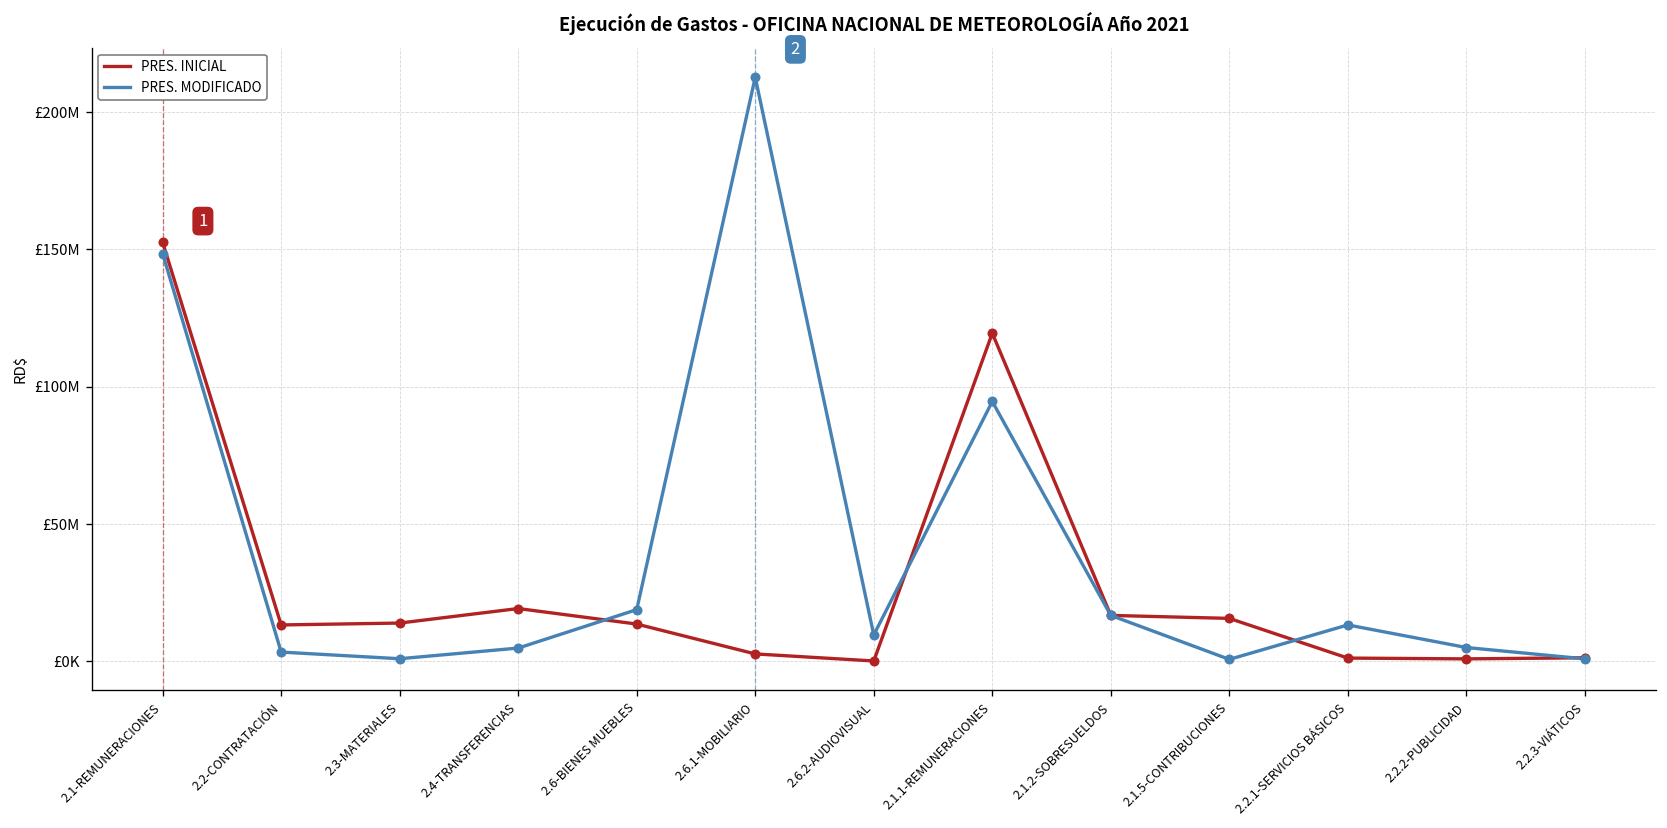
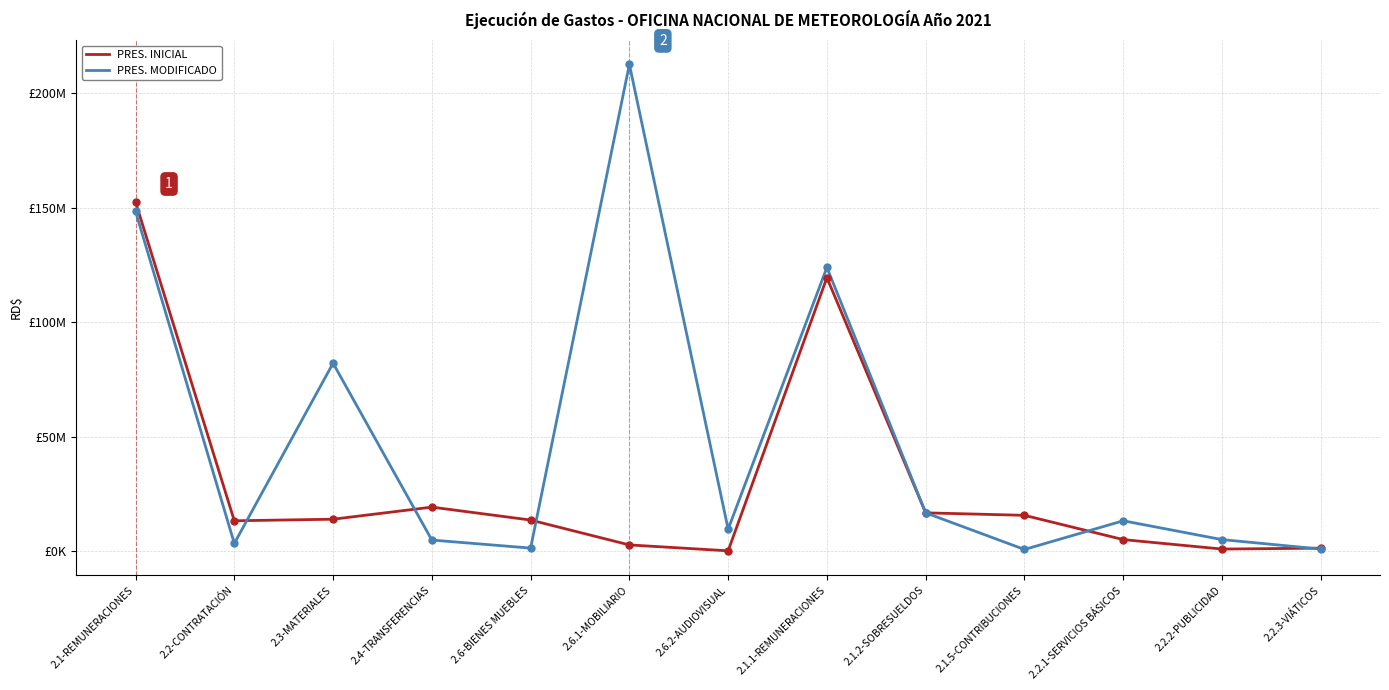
  {
    "PRES. INICIAL": {
      "2.1-REMUNERACIONES": "£153000000",
      "2.2-CONTRATACIÓN": "£13000000",
      "2.3-MATERIALES": "£14000000",
      "2.4-TRANSFERENCIAS": "£19000000",
      "2.6-BIENES MUEBLES": "£14000000",
      "2.6.1-MOBILIARIO": "£3000000",
      "2.6.2-AUDIOVISUAL": "£0",
      "2.1.1-REMUNERACIONES": "£120000000",
      "2.1.5-CONTRIBUCIONES": "£16000000",
-     "2.2.1-SERVICIOS BÁSICOS": "£1000000",
+     "2.2.1-SERVICIOS BÁSICOS": "£5000000",
      "2.2.2-PUBLICIDAD": "£1000000"
    },
    "PRES. MODIFICADO": {
      "2.1-REMUNERACIONES": "£148000000",
      "2.2-CONTRATACIÓN": "£3000000",
-     "2.3-MATERIALES": "£1000000",
+     "2.3-MATERIALES": "£82000000",
      "2.4-TRANSFERENCIAS": "£5000000",
-     "2.6-BIENES MUEBLES": "£19000000",
+     "2.6-BIENES MUEBLES": "£1000000",
      "2.6.1-MOBILIARIO": "£213000000",
      "2.6.2-AUDIOVISUAL": "£10000000",
-     "2.1.1-REMUNERACIONES": "£95000000",
+     "2.1.1-REMUNERACIONES": "£124000000",
      "2.1.5-CONTRIBUCIONES": "£1000000",
      "2.2.1-SERVICIOS BÁSICOS": "£13000000",
      "2.2.2-PUBLICIDAD": "£5000000"
    }
  }
